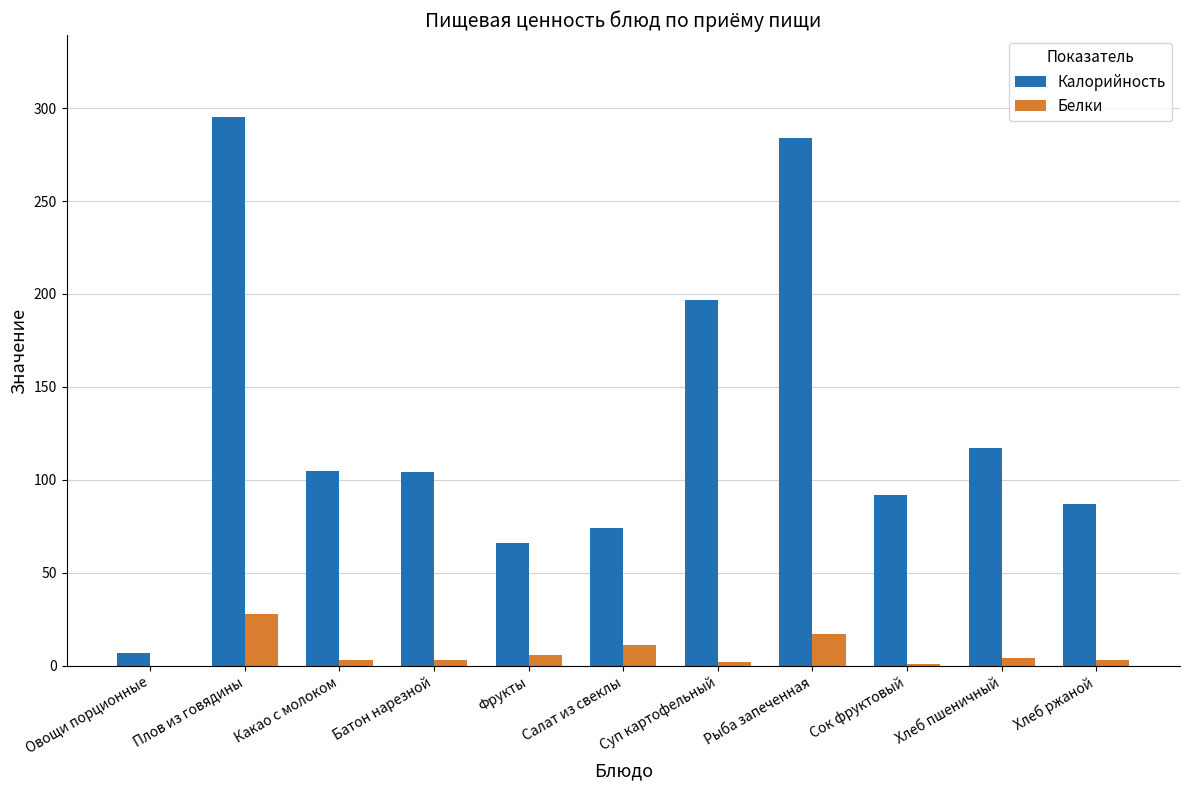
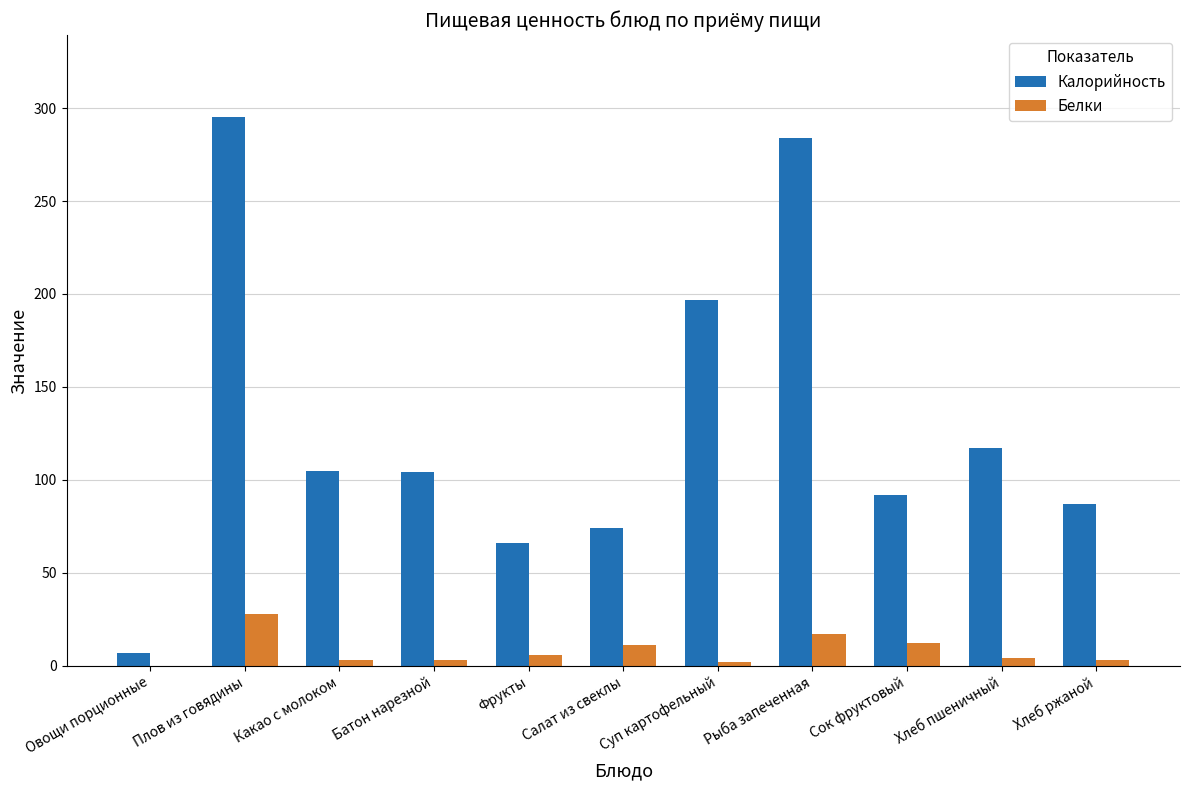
  {
    "Калорийность": {
      "Овощи порционные": 7,
      "Плов из говядины": 295,
      "Какао с молоком": 105,
      "Батон нарезной": 104,
      "Фрукты": 66,
      "Салат из свеклы": 74,
      "Суп картофельный": 197,
      "Рыба запеченная": 284,
      "Сок фруктовый": 92,
      "Хлеб пшеничный": 117,
      "Хлеб ржаной": 87
    },
    "Белки": {
      "Овощи порционные": 0,
      "Плов из говядины": 28,
      "Какао с молоком": 3,
      "Батон нарезной": 3,
      "Фрукты": 6,
      "Салат из свеклы": 11,
      "Суп картофельный": 2,
      "Рыба запеченная": 17,
-     "Сок фруктовый": 1,
+     "Сок фруктовый": 12,
      "Хлеб пшеничный": 4,
      "Хлеб ржаной": 3
    }
  }
